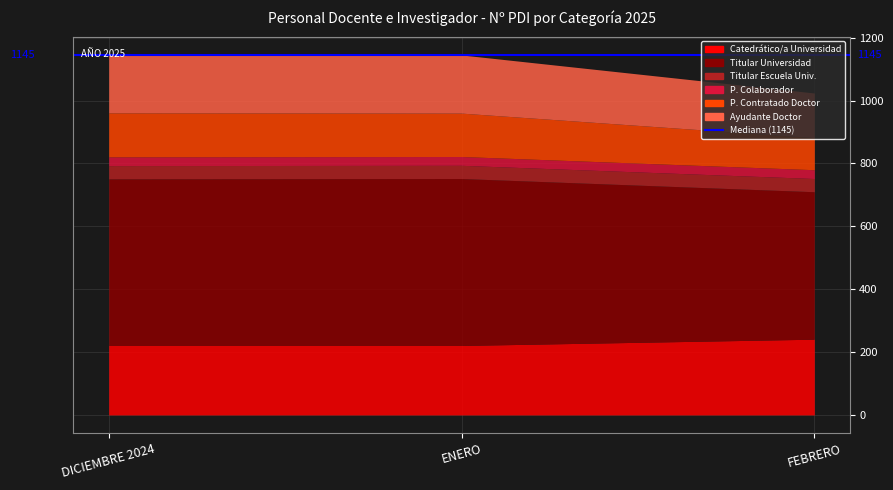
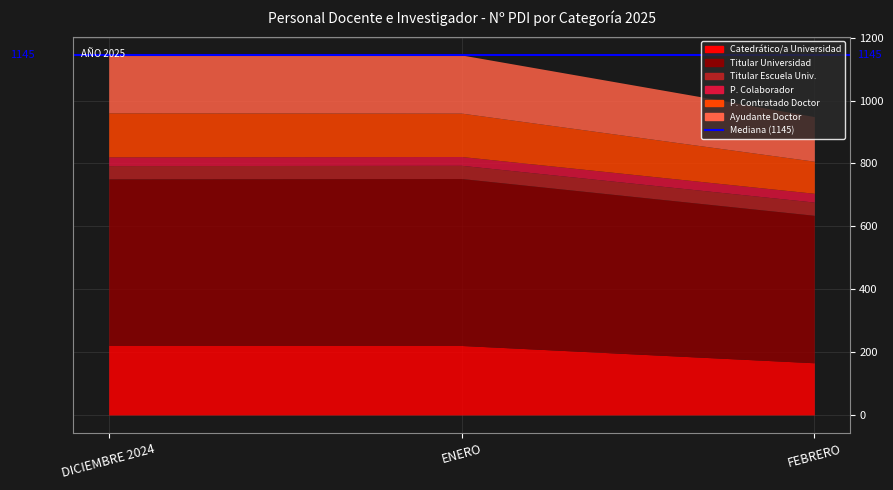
  {
    "Catedrático/a Universidad": {
      "DICIEMBRE 2024": 220,
      "ENERO": 220,
-     "FEBRERO": 240
+     "FEBRERO": 170
    },
    "Titular Universidad": {
      "DICIEMBRE 2024": 530,
      "ENERO": 530,
      "FEBRERO": 470
    },
    "P. Contratado Doctor": {
      "DICIEMBRE 2024": 140,
      "ENERO": 140
    },
    "Ayudante Doctor": {
      "ENERO": 190
    }
  }
